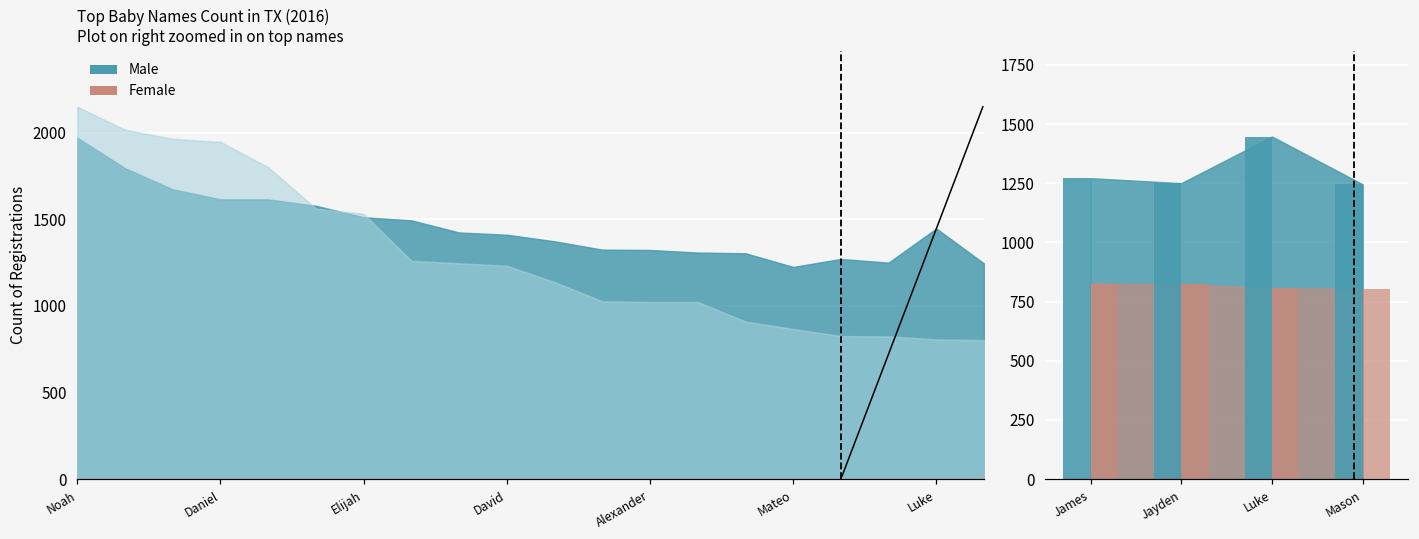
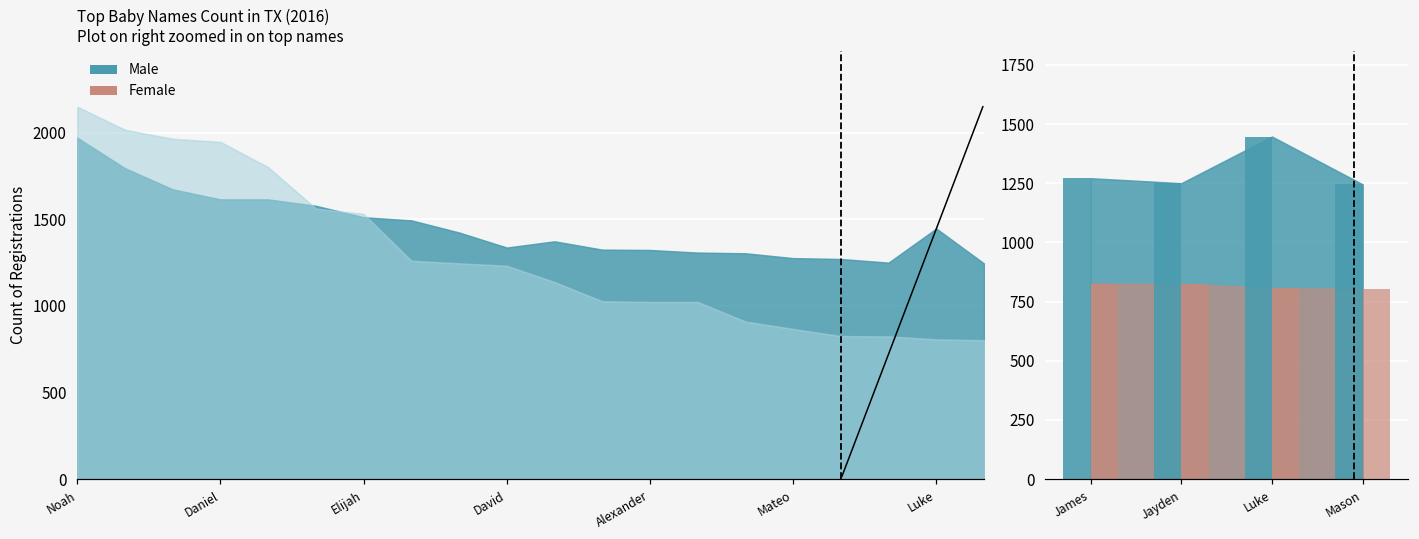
  {
    "Top Baby Names Count in TX (2016) Plot on right zoomed in on top names": {
      "Male": {
        "Noah": 1970,
        "Daniel": 1620,
        "Elijah": 1510,
-       "David": 1410,
+       "David": 1340,
        "Alexander": 1320,
-       "Mateo": 1230,
+       "Mateo": 1280,
        "Luke": 1450
      }
    }
  }
